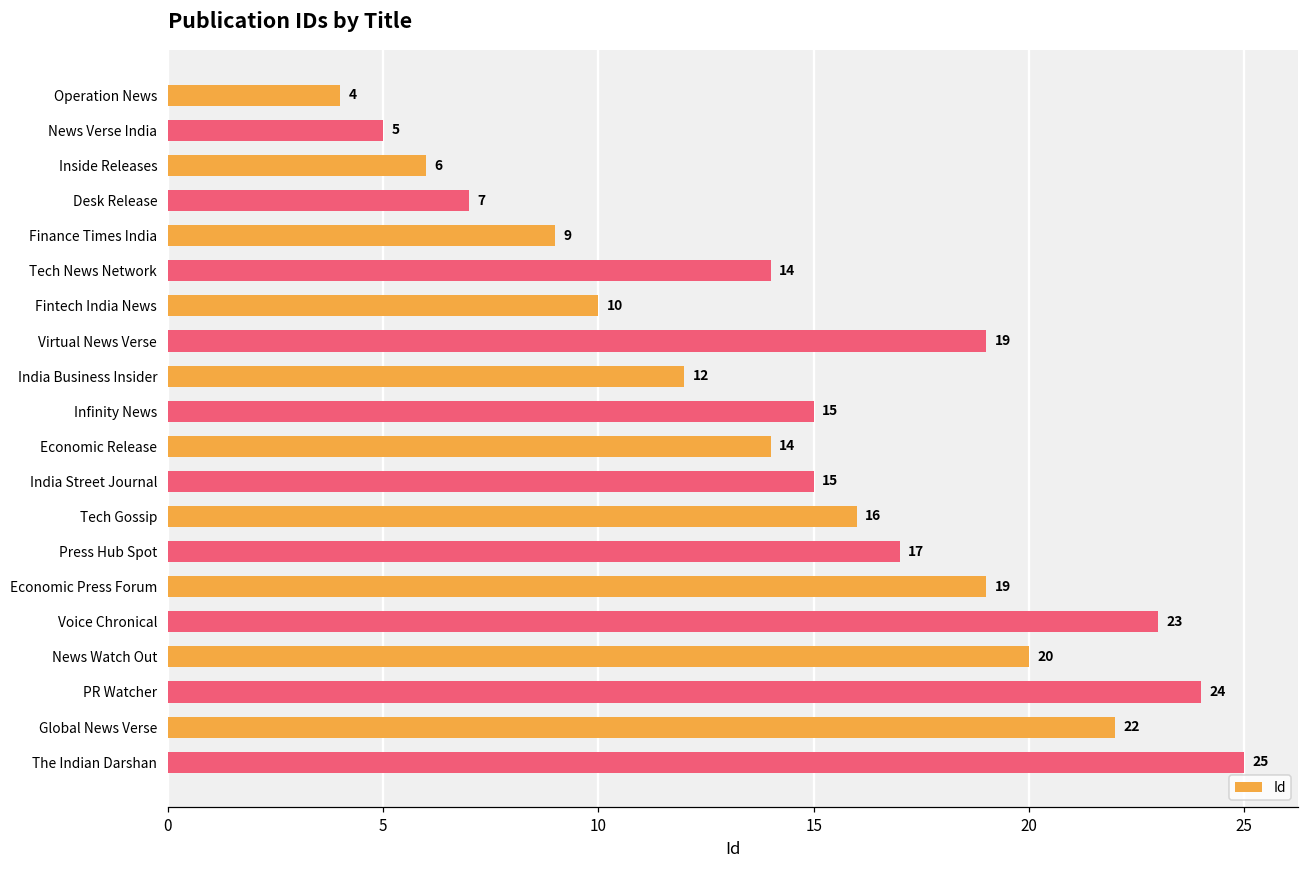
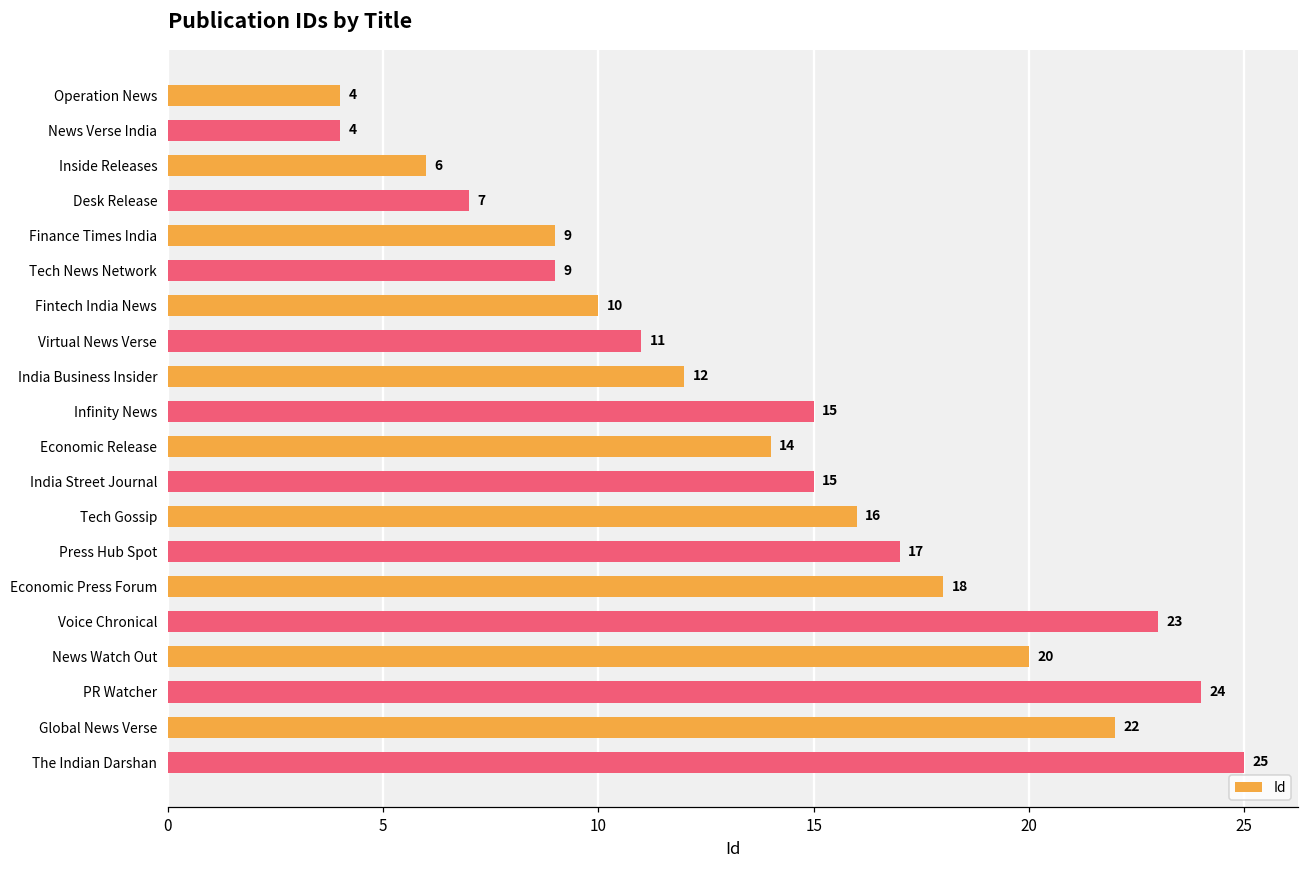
  {
    "Operation News": 4,
-   "News Verse India": 5,
+   "News Verse India": 4,
    "Inside Releases": 6,
    "Desk Release": 7,
    "Finance Times India": 9,
-   "Tech News Network": 14,
+   "Tech News Network": 9,
    "Fintech India News": 10,
-   "Virtual News Verse": 19,
+   "Virtual News Verse": 11,
    "India Business Insider": 12,
    "Infinity News": 15,
    "Economic Release": 14,
    "India Street Journal": 15,
    "Tech Gossip": 16,
    "Press Hub Spot": 17,
-   "Economic Press Forum": 19,
+   "Economic Press Forum": 18,
    "Voice Chronical": 23,
    "News Watch Out": 20,
    "PR Watcher": 24,
    "Global News Verse": 22,
    "The Indian Darshan": 25
  }
